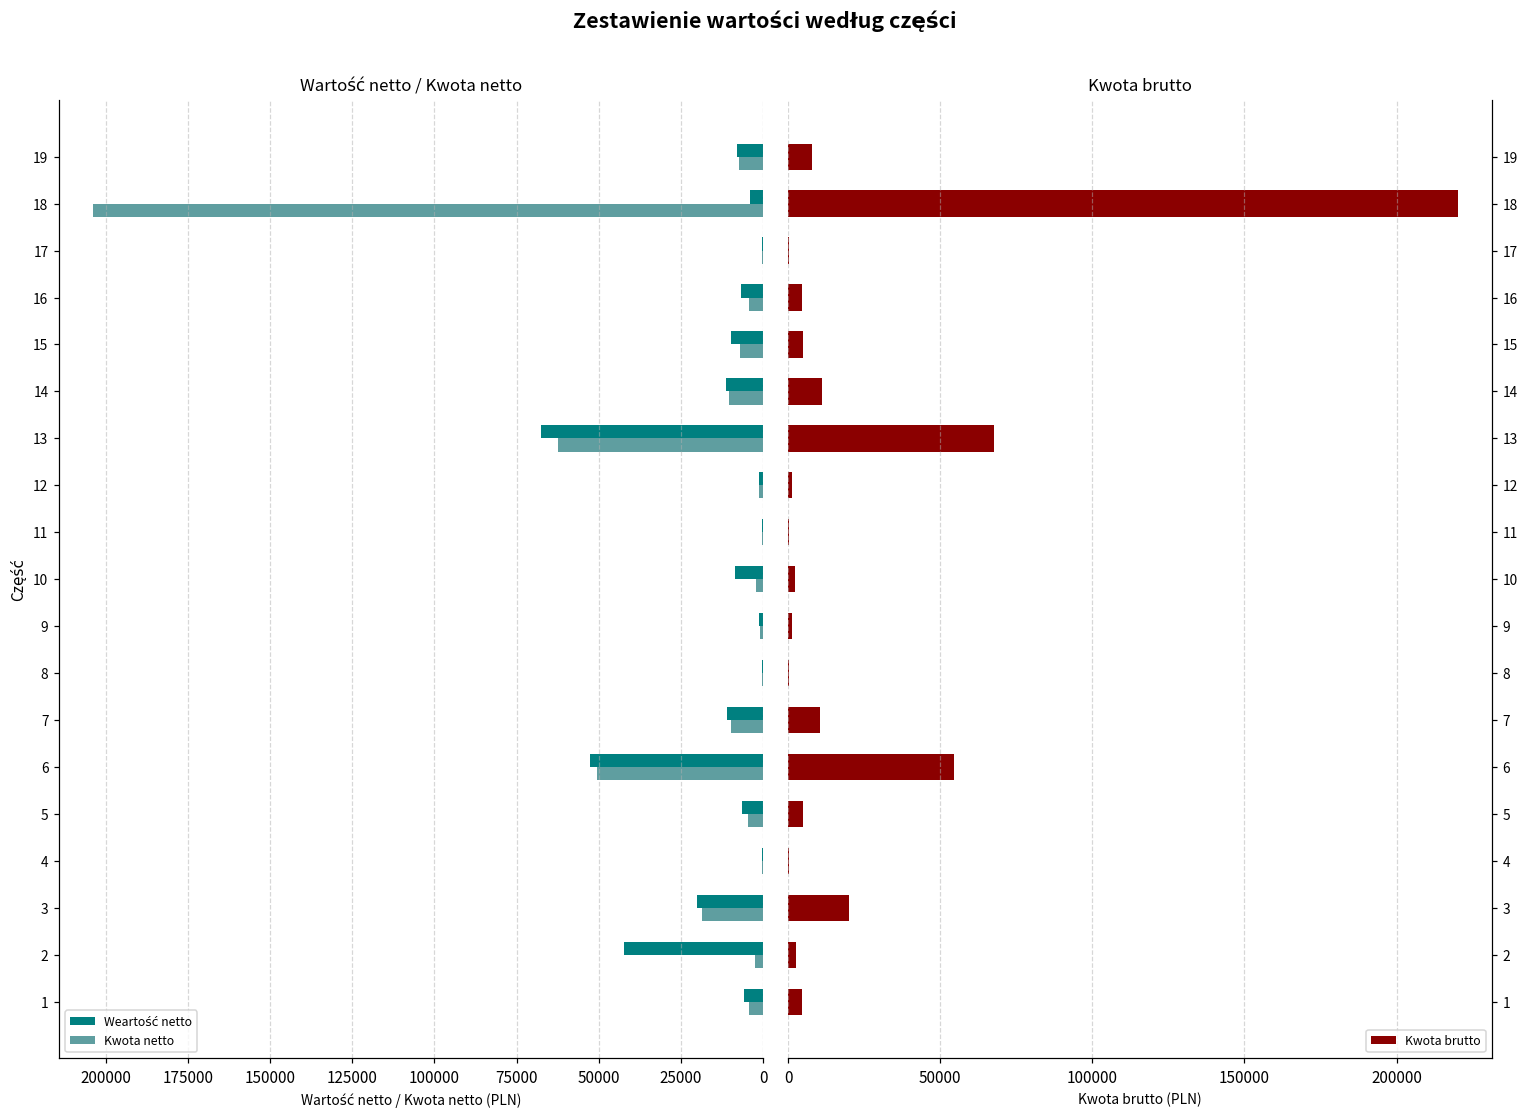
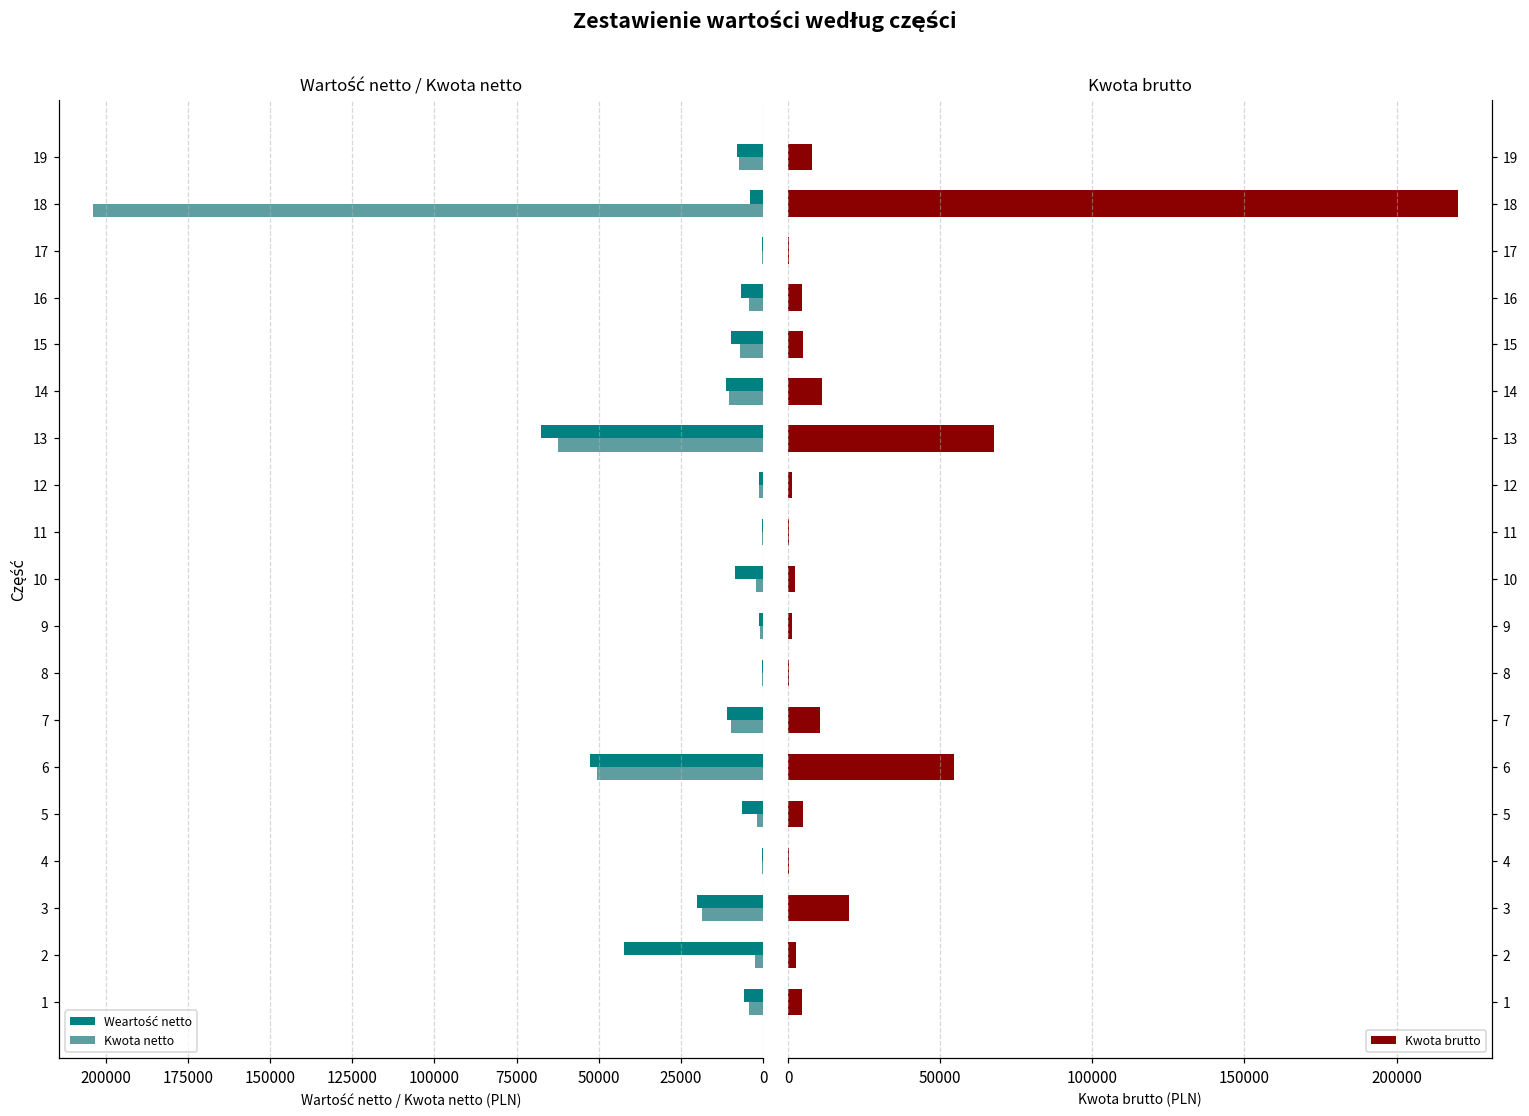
  {
    "Wartość netto / Kwota netto": {
      "Weartość netto": {
        "19": 8000,
        "18": 4000,
        "16": 7000,
        "15": 10000,
        "14": 11000,
        "13": 68000,
        "12": 1000,
        "10": 9000,
        "9": 1000,
        "7": 11000,
        "6": 53000,
        "5": 6000,
        "3": 20000,
        "2": 42000,
        "1": 6000
      },
      "Kwota netto": {
        "19": 7000,
        "18": 204000,
        "16": 4000,
        "15": 7000,
        "14": 10000,
        "13": 63000,
        "12": 1000,
        "10": 2000,
        "9": 1000,
        "7": 10000,
        "6": 50000,
-       "5": 5000,
+       "5": 2000,
        "3": 19000,
        "2": 2000,
        "1": 4000
      }
    },
    "Kwota brutto": {
      "19": 8000,
      "18": 220000,
      "16": 5000,
      "15": 5000,
      "14": 11000,
      "13": 68000,
      "12": 1000,
      "10": 2000,
      "9": 1000,
      "7": 10000,
      "6": 54000,
      "5": 5000,
      "3": 20000,
      "2": 3000,
      "1": 5000
    }
  }
